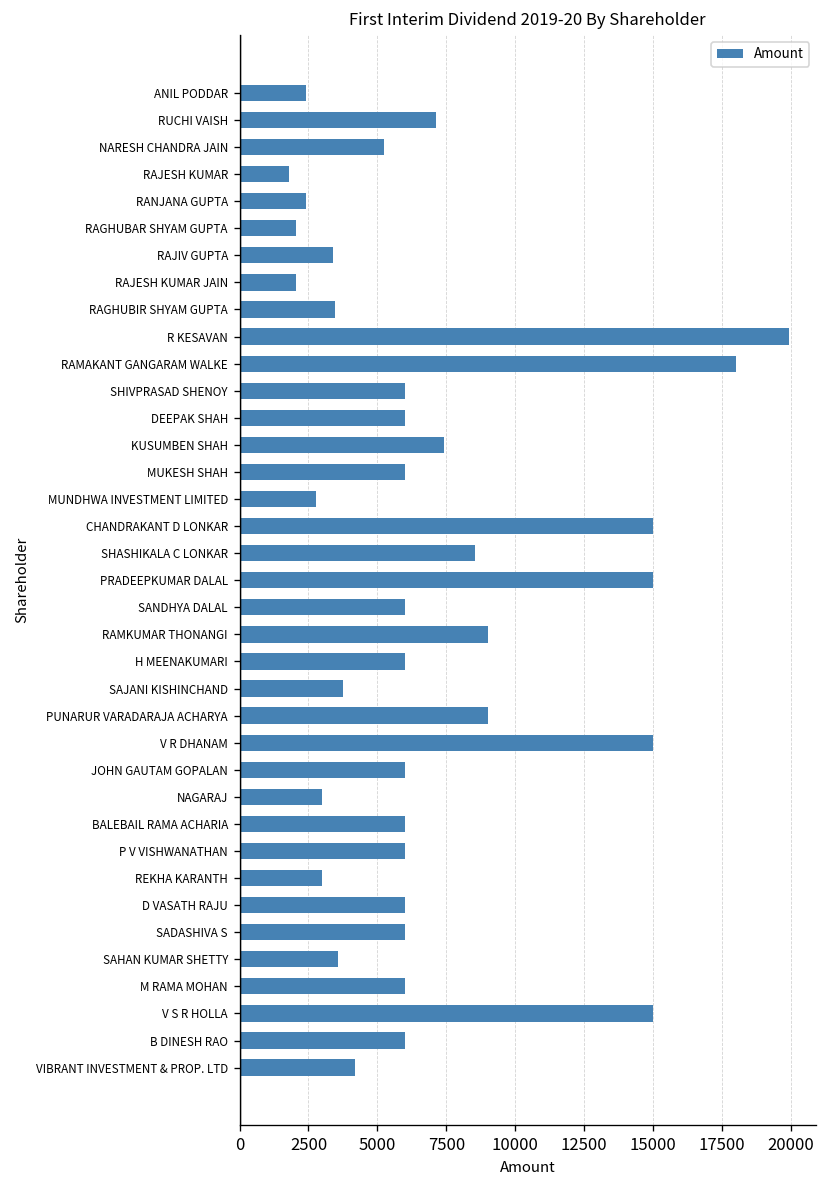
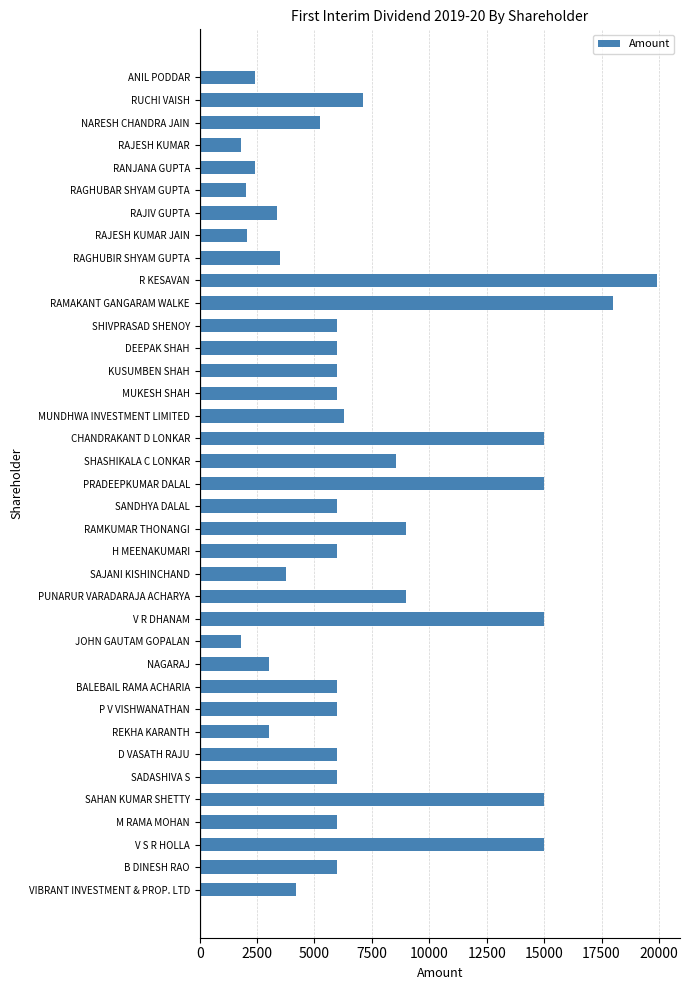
  {
    "ANIL PODDAR": 2400,
    "RUCHI VAISH": 7100,
    "NARESH CHANDRA JAIN": 5300,
    "RAJESH KUMAR": 1800,
    "RANJANA GUPTA": 2400,
    "RAGHUBAR SHYAM GUPTA": 2000,
    "RAJIV GUPTA": 3400,
    "RAJESH KUMAR JAIN": 2000,
    "RAGHUBIR SHYAM GUPTA": 3500,
    "R KESAVAN": 19900,
    "RAMAKANT GANGARAM WALKE": 18000,
    "SHIVPRASAD SHENOY": 6000,
    "DEEPAK SHAH": 6000,
-   "KUSUMBEN SHAH": 7400,
+   "KUSUMBEN SHAH": 6000,
    "MUKESH SHAH": 6000,
-   "MUNDHWA INVESTMENT LIMITED": 2800,
+   "MUNDHWA INVESTMENT LIMITED": 6300,
    "CHANDRAKANT D LONKAR": 15000,
    "SHASHIKALA C LONKAR": 8500,
    "PRADEEPKUMAR DALAL": 15000,
    "SANDHYA DALAL": 6000,
    "RAMKUMAR THONANGI": 9000,
    "H MEENAKUMARI": 6000,
    "SAJANI KISHINCHAND": 3800,
    "PUNARUR VARADARAJA ACHARYA": 9000,
    "V R DHANAM": 15000,
-   "JOHN GAUTAM GOPALAN": 6000,
+   "JOHN GAUTAM GOPALAN": 1800,
    "NAGARAJ": 3000,
    "BALEBAIL RAMA ACHARIA": 6000,
    "P V VISHWANATHAN": 6000,
    "REKHA KARANTH": 3000,
    "D VASATH RAJU": 6000,
    "SADASHIVA S": 6000,
-   "SAHAN KUMAR SHETTY": 3600,
+   "SAHAN KUMAR SHETTY": 15000,
    "M RAMA MOHAN": 6000,
    "V S R HOLLA": 15000,
    "B DINESH RAO": 6000,
    "VIBRANT INVESTMENT & PROP. LTD": 4200
  }
